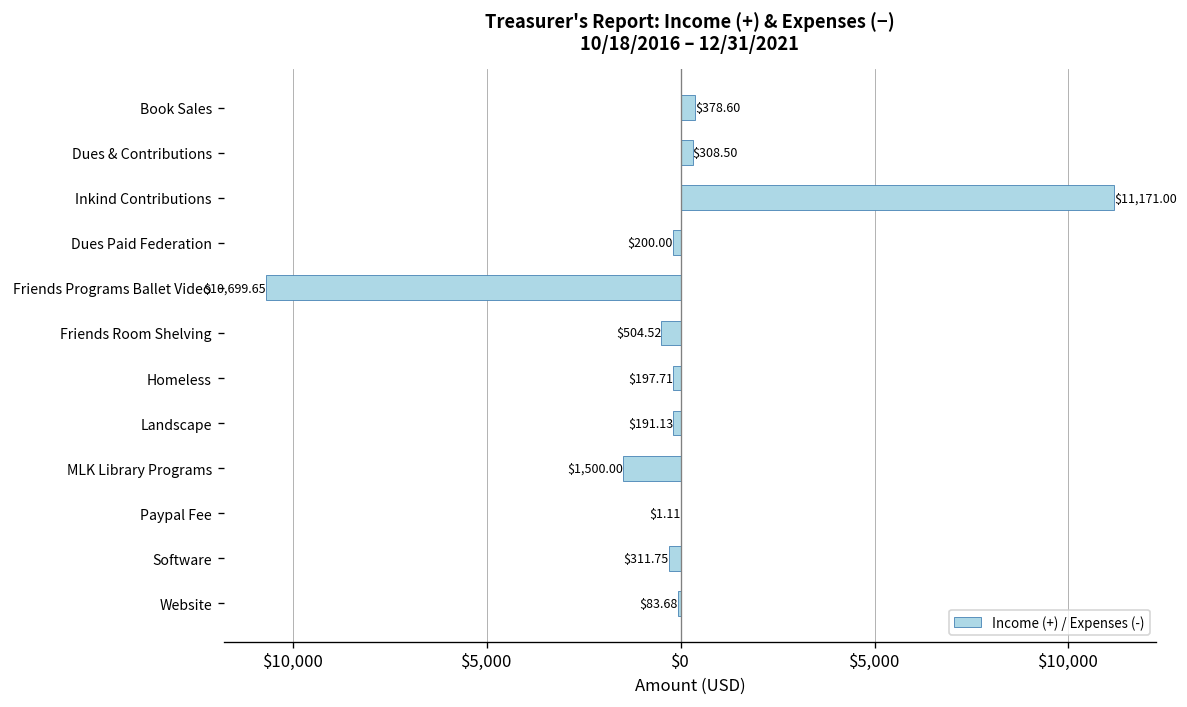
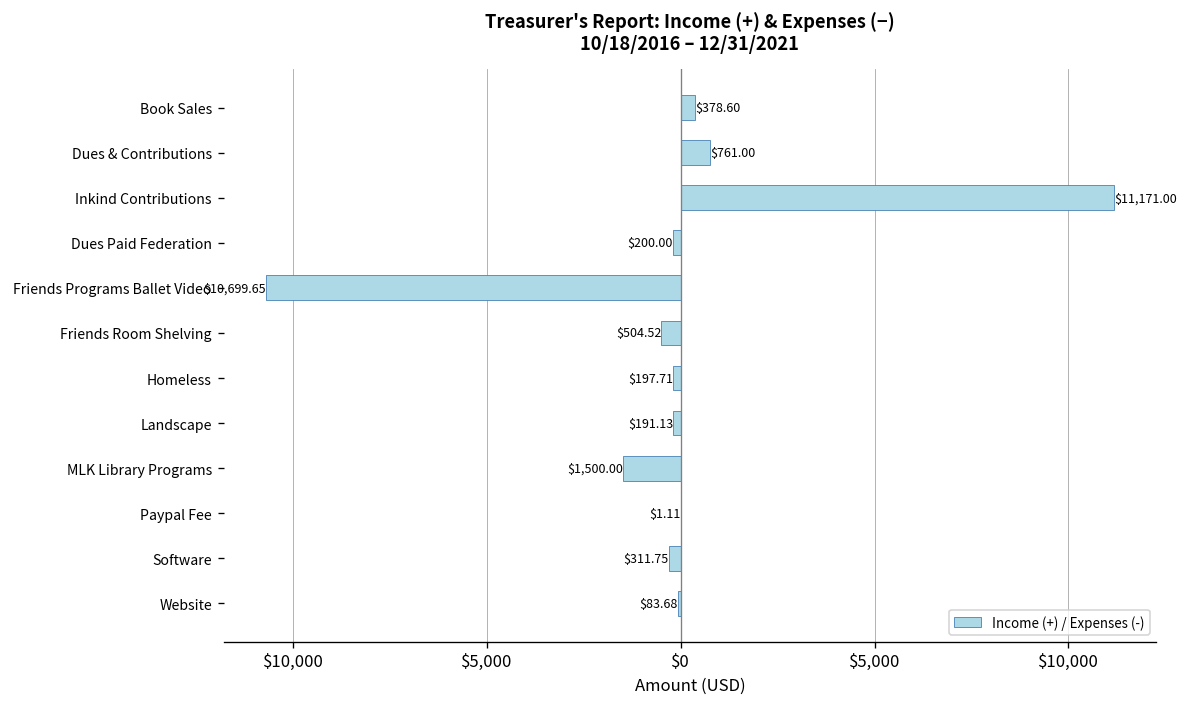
  {
    "Book Sales": "$378.60",
-   "Dues & Contributions": "$308.50",
+   "Dues & Contributions": "$761.00",
    "Inkind Contributions": "$11,171.00"
  }
